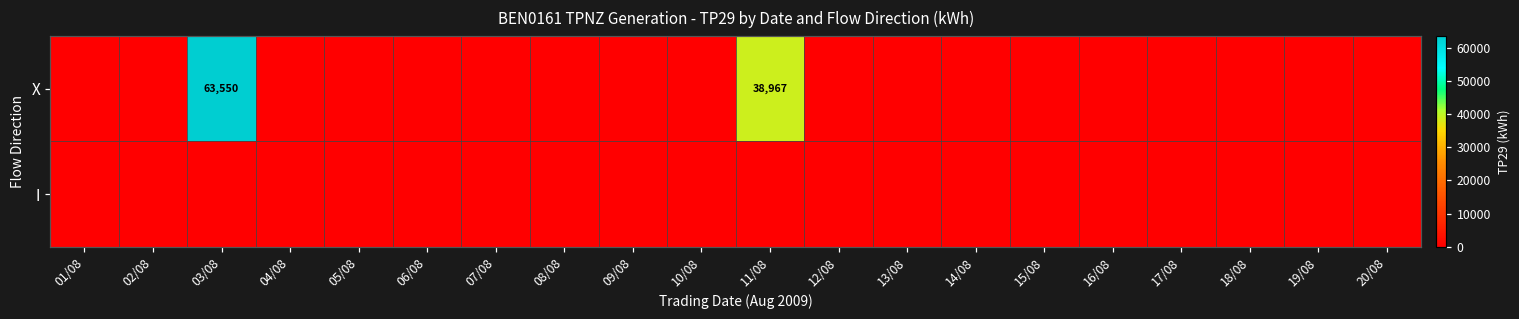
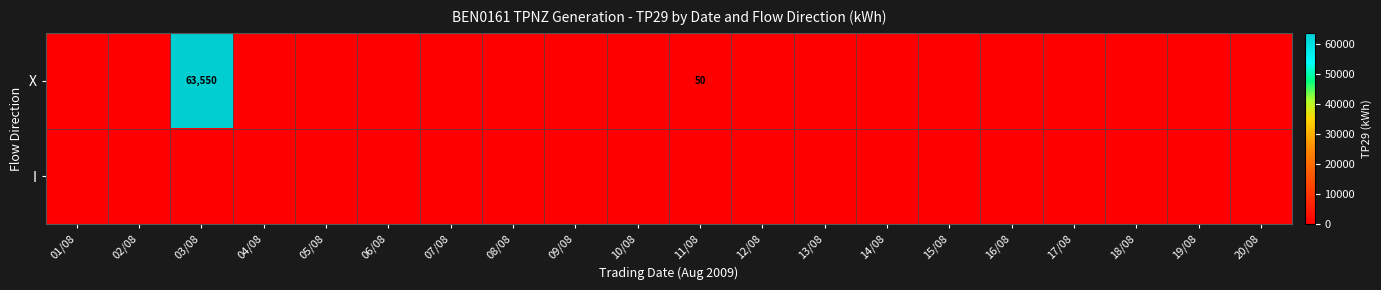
  {
    "X": {
      "03/08": "63,550",
-     "11/08": "38,967"
+     "11/08": "50"
    }
  }
